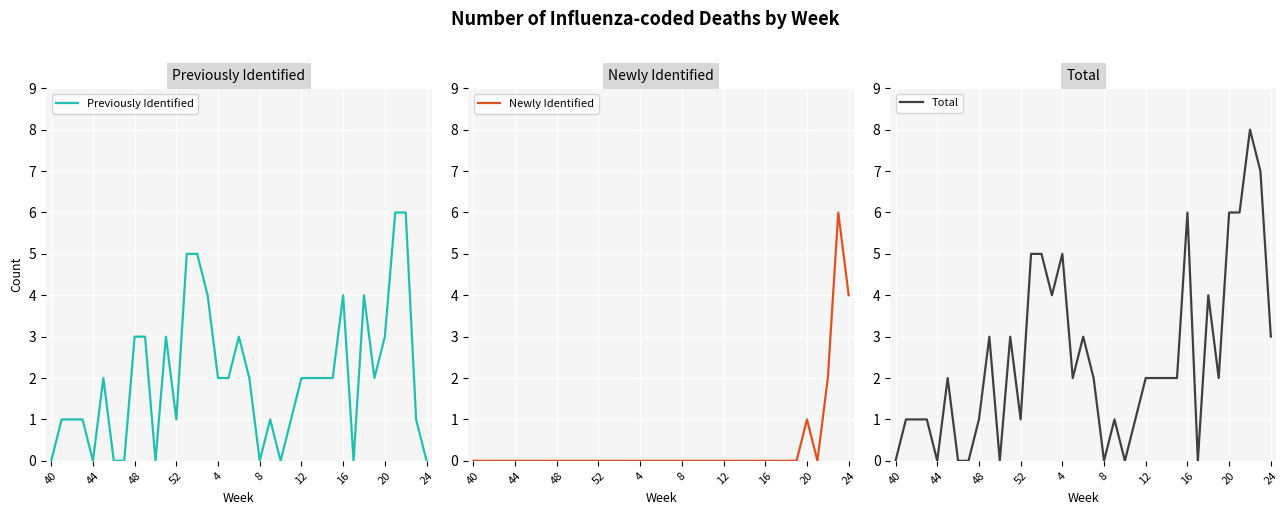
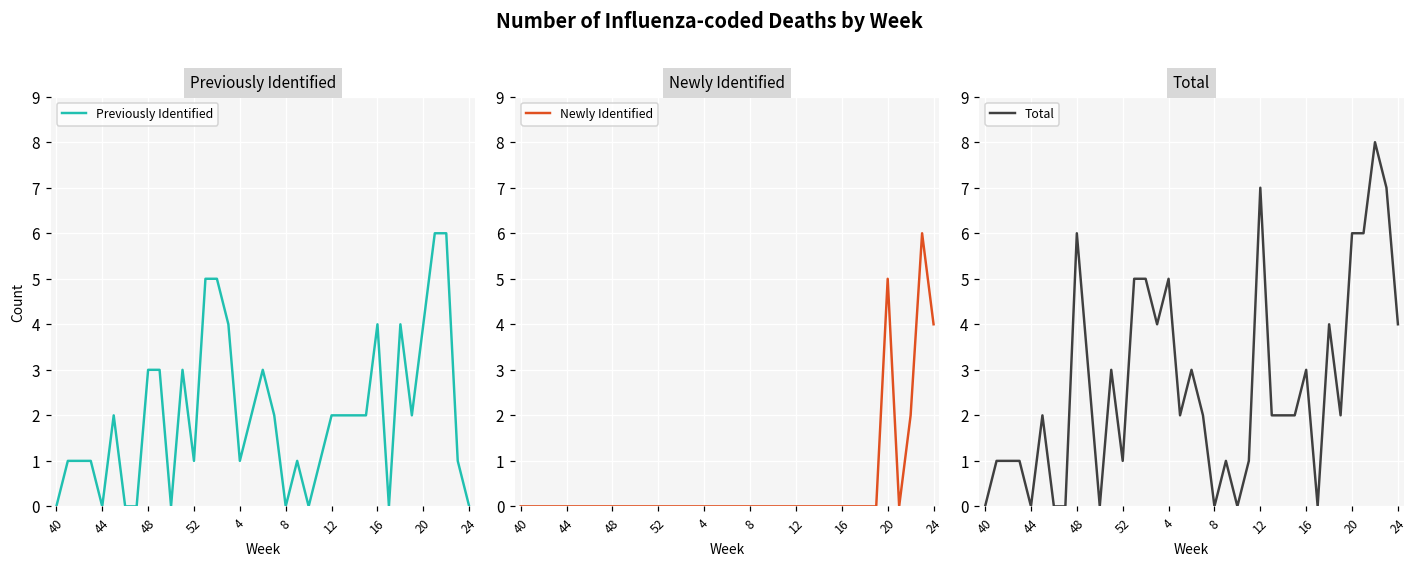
  {
    "Previously Identified": {
      "40": 0,
      "44": 0,
      "48": 3,
      "52": 1,
-     "4": 2,
+     "4": 1,
      "8": 0,
      "12": 2,
      "16": 4,
-     "20": 3,
+     "20": 4,
      "24": 0
    },
    "Newly Identified": {
      "40": 0,
      "44": 0,
      "48": 0,
      "52": 0,
      "4": 0,
      "8": 0,
      "12": 0,
      "16": 0,
-     "20": 1,
+     "20": 5,
      "24": 4
    },
    "Total": {
      "40": 0,
      "44": 0,
-     "48": 1,
+     "48": 6,
      "52": 1,
      "4": 5,
      "8": 0,
-     "12": 2,
-     "16": 6,
+     "12": 7,
+     "16": 3,
      "20": 6,
-     "24": 3
+     "24": 4
    }
  }
